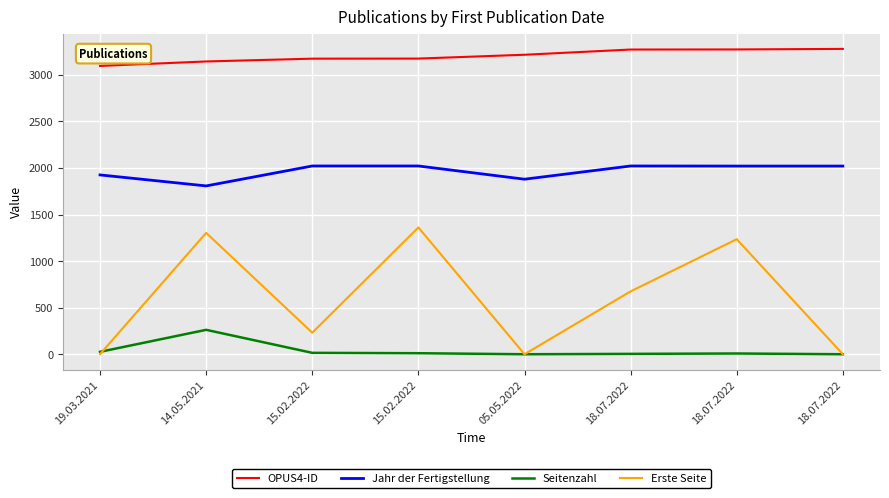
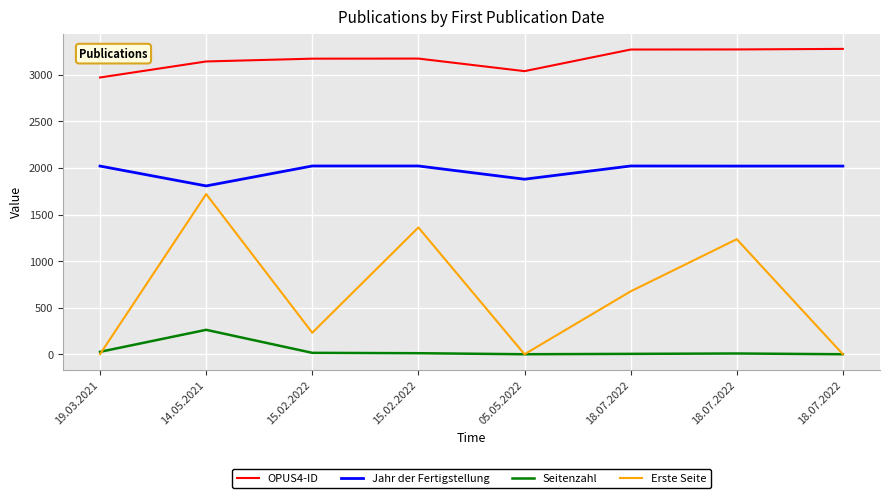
  {
    "OPUS4-ID": {
-     "19.03.2021": 3100,
+     "19.03.2021": 3000,
      "14.05.2021": 3100,
-     "05.05.2022": 3200
+     "05.05.2022": 3000
    },
    "Jahr der Fertigstellung": {
-     "19.03.2021": 1900,
+     "19.03.2021": 2000,
      "14.05.2021": 1800,
      "05.05.2022": 1900
    },
    "Seitenzahl": {
      "14.05.2021": 300
    },
    "Erste Seite": {
-     "14.05.2021": 1300
+     "14.05.2021": 1700
    }
  }
